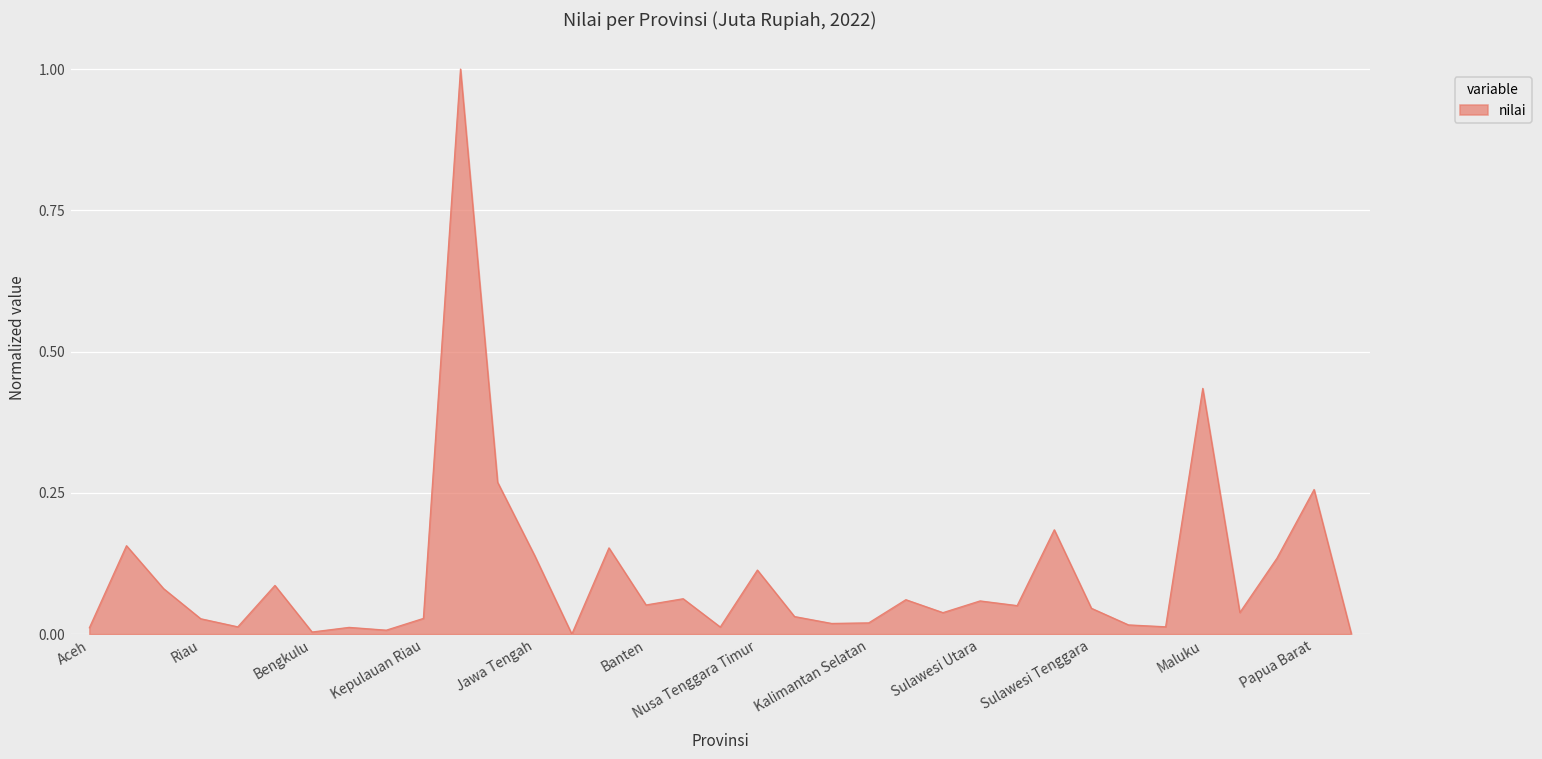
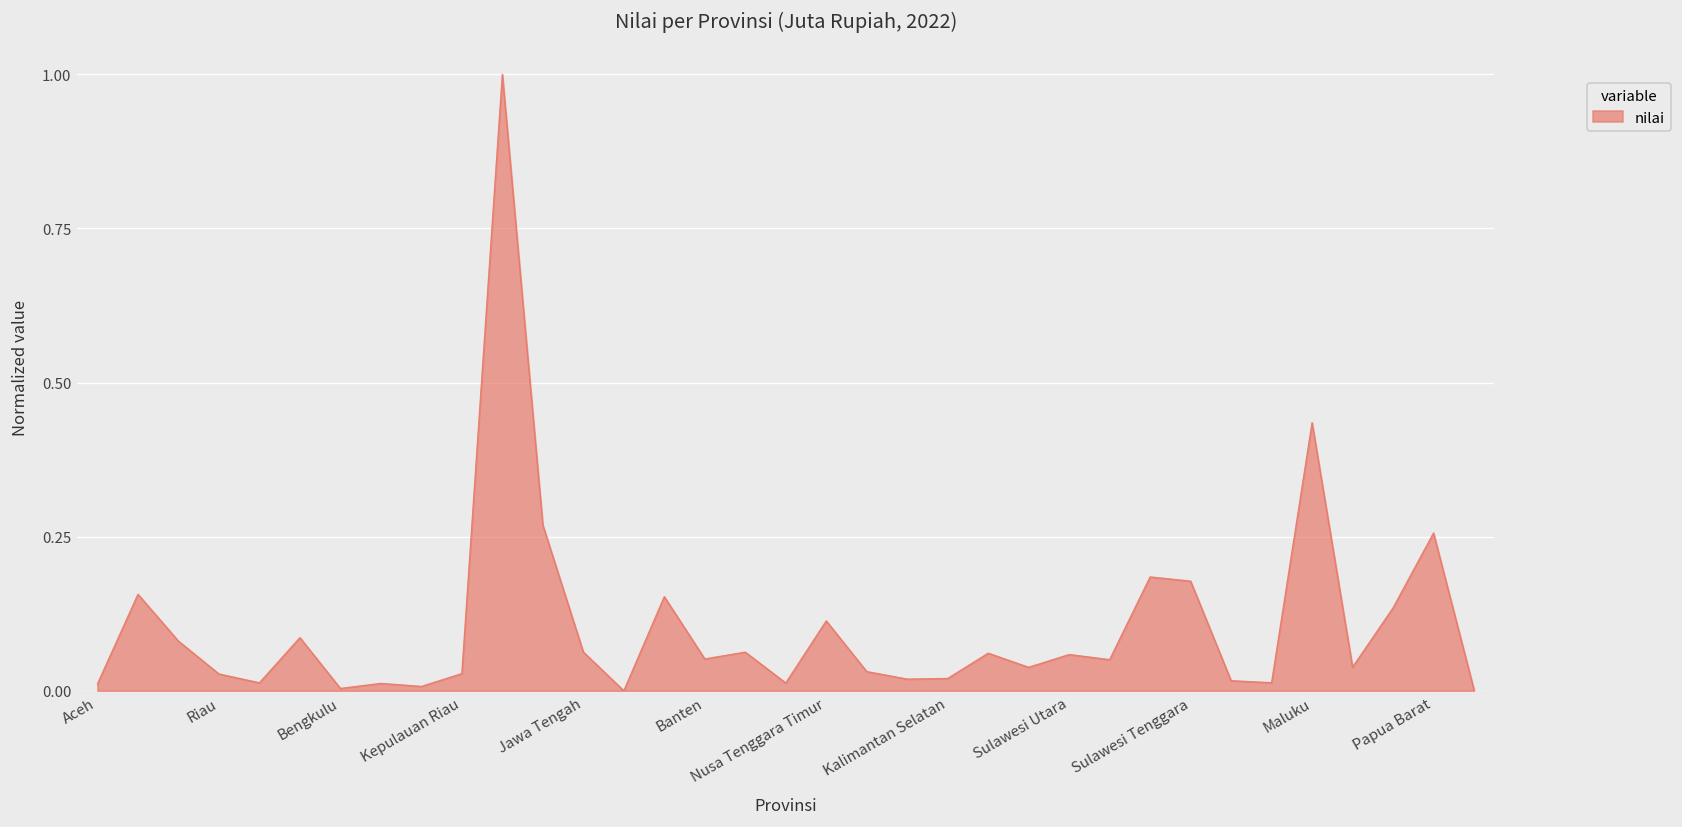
  {
    "Aceh": 0.01,
    "Riau": 0.03,
    "Bengkulu": 0.00,
    "Kepulauan Riau": 0.03,
-   "Jawa Tengah": 0.14,
+   "Jawa Tengah": 0.06,
    "Banten": 0.05,
    "Nusa Tenggara Timur": 0.11,
    "Kalimantan Selatan": 0.02,
    "Sulawesi Utara": 0.06,
-   "Sulawesi Tenggara": 0.05,
+   "Sulawesi Tenggara": 0.18,
    "Maluku": 0.43,
    "Papua Barat": 0.26
  }
